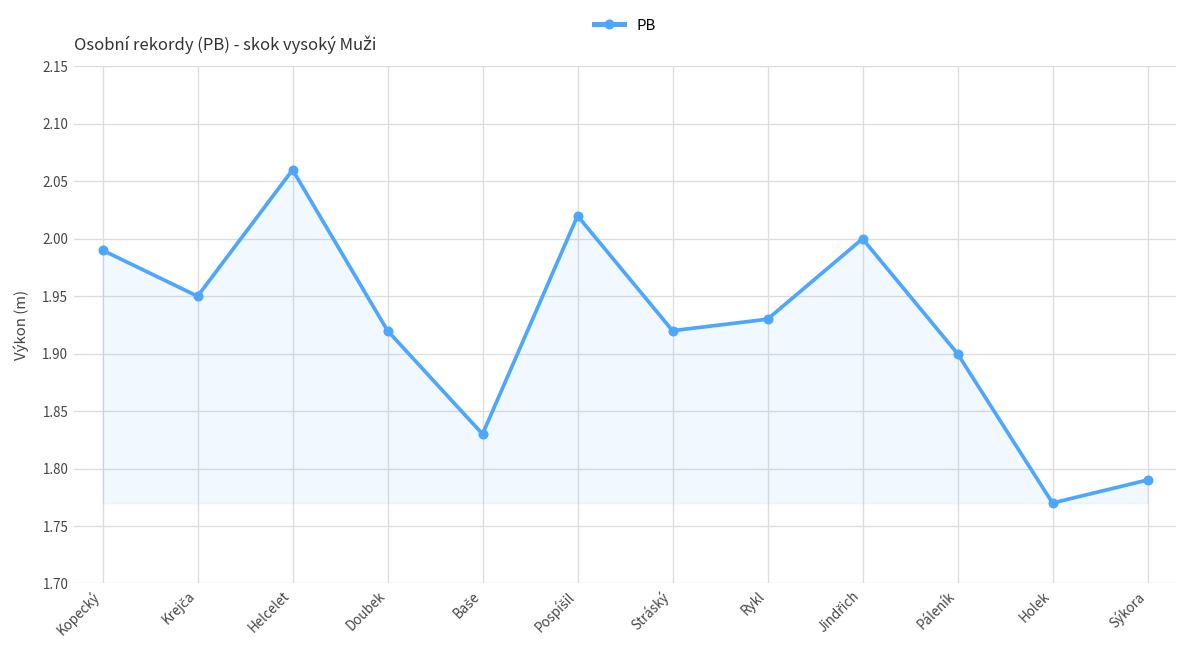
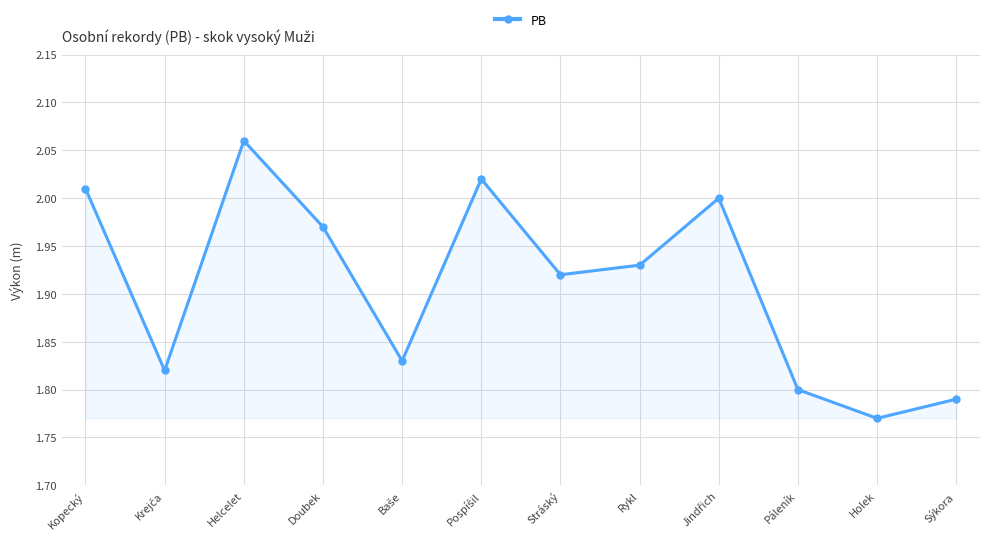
  {
-   "Kopecký": 1.99,
-   "Krejča": 1.95,
+   "Kopecký": 2.01,
+   "Krejča": 1.82,
    "Helcelet": 2.06,
-   "Doubek": 1.92,
+   "Doubek": 1.97,
    "Baše": 1.83,
    "Pospíšil": 2.02,
    "Stráský": 1.92,
    "Rykl": 1.93,
    "Jindřich": 2.00,
-   "Páleník": 1.9,
+   "Páleník": 1.8,
    "Holek": 1.77,
    "Sýkora": 1.79
  }
